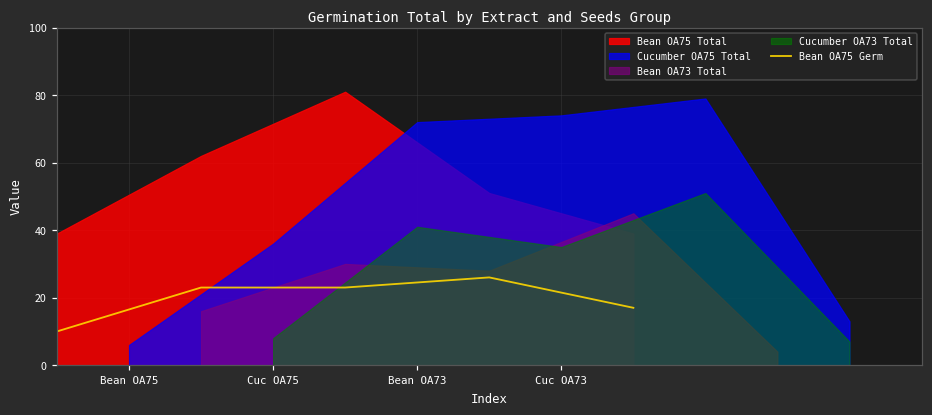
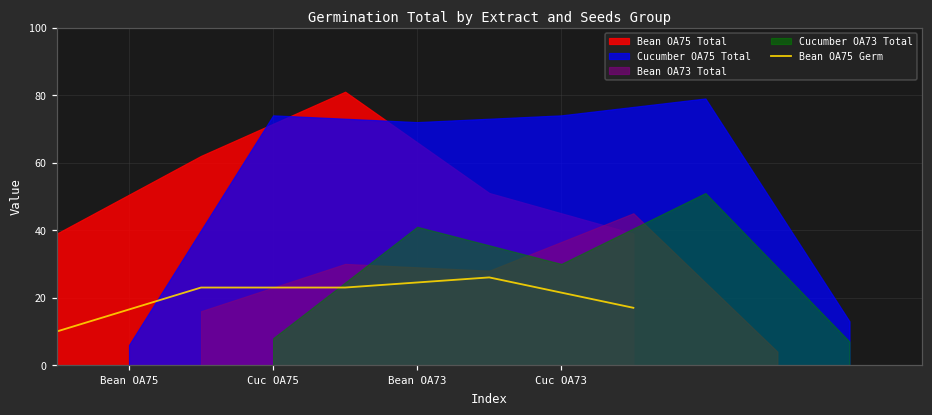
  {
    "Cucumber OA75 Total": {
      "Bean OA75": 6,
-     "Cuc OA75": 36,
+     "Cuc OA75": 74,
      "Bean OA73": 72,
      "Cuc OA73": 74
    },
    "Cucumber OA73 Total": {
      "Cuc OA75": 8,
      "Bean OA73": 41,
-     "Cuc OA73": 35
+     "Cuc OA73": 30
    }
  }
